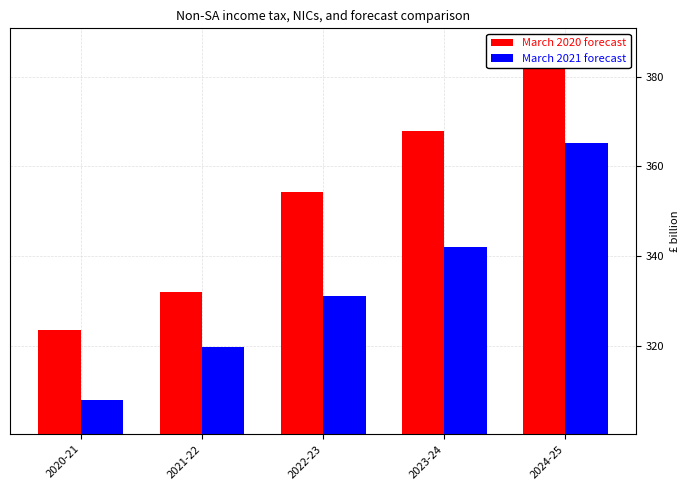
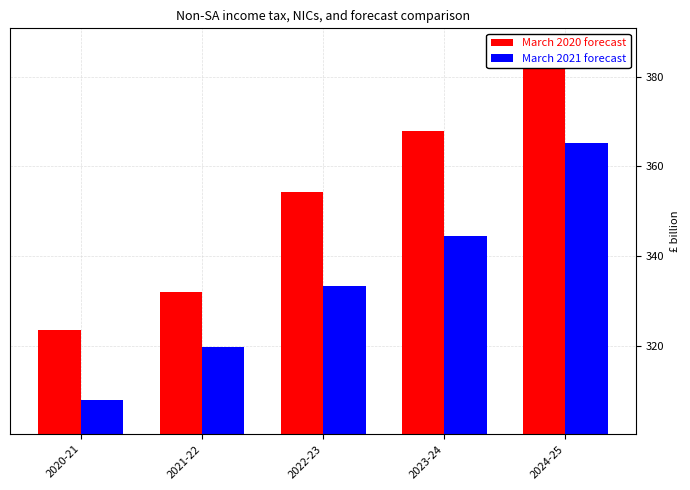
  {
    "March 2020 forecast": {
      "2020-21": 323,
      "2021-22": 332,
      "2022-23": 354,
      "2023-24": 368
    },
    "March 2021 forecast": {
      "2020-21": 308,
      "2021-22": 320,
-     "2022-23": 331,
-     "2023-24": 342,
+     "2022-23": 333,
+     "2023-24": 344,
      "2024-25": 365
    }
  }
